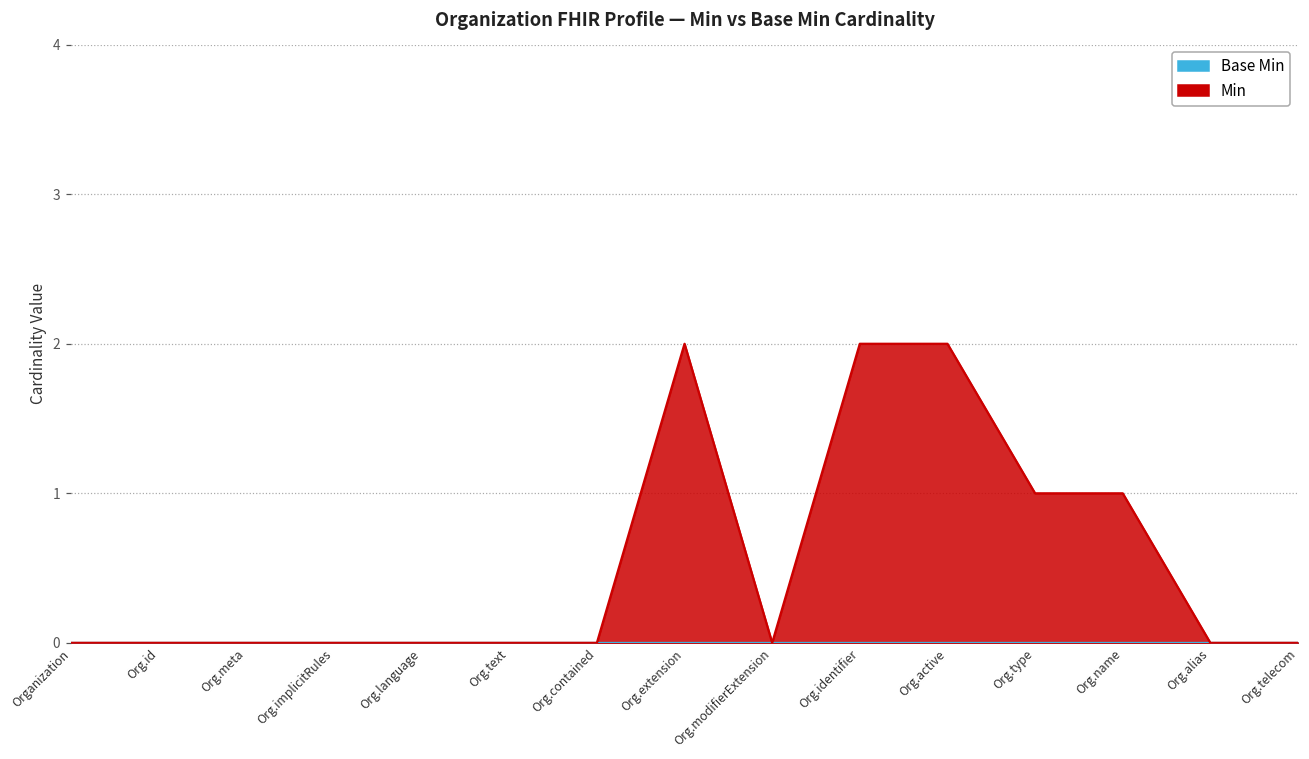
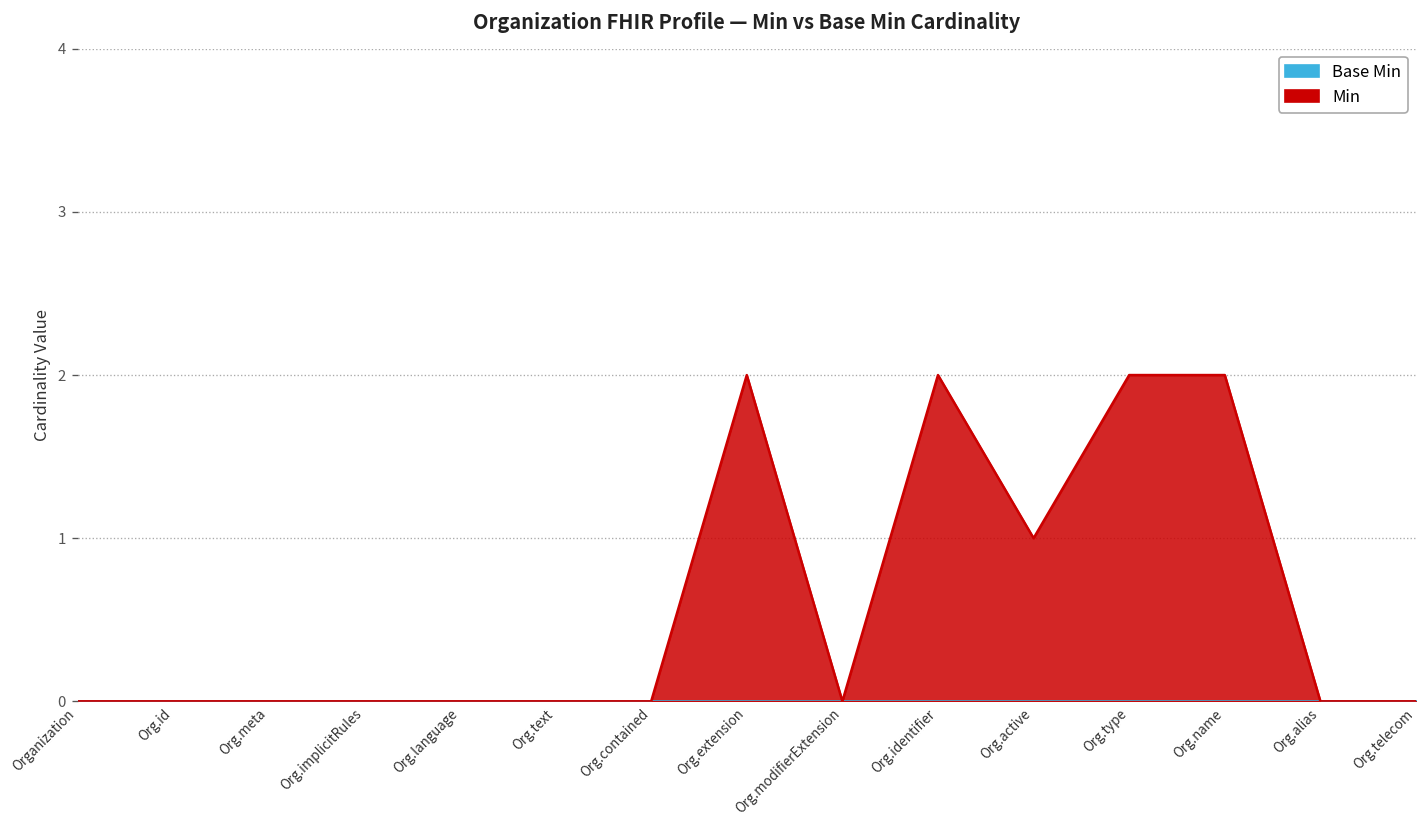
  {
    "Base Min": {
      "Org.extension": 0,
      "Org.identifier": 0,
      "Org.active": 0,
      "Org.type": 0,
      "Org.name": 0
    },
    "Min": {
      "Org.extension": 2,
      "Org.identifier": 2,
-     "Org.active": 2,
-     "Org.type": 1,
-     "Org.name": 1
+     "Org.active": 1,
+     "Org.type": 2,
+     "Org.name": 2
    }
  }
